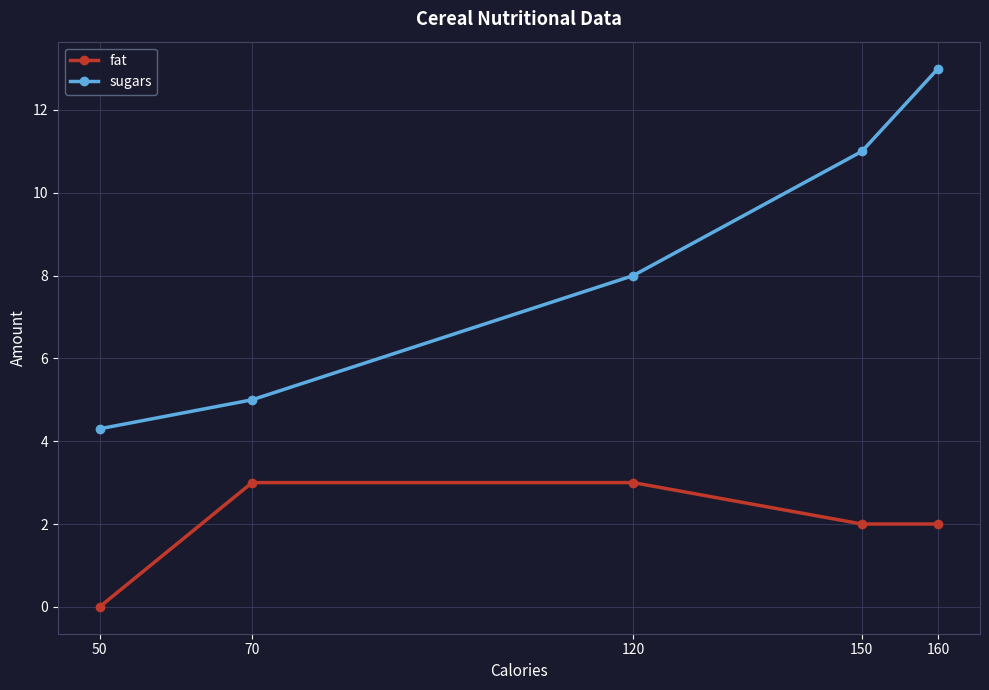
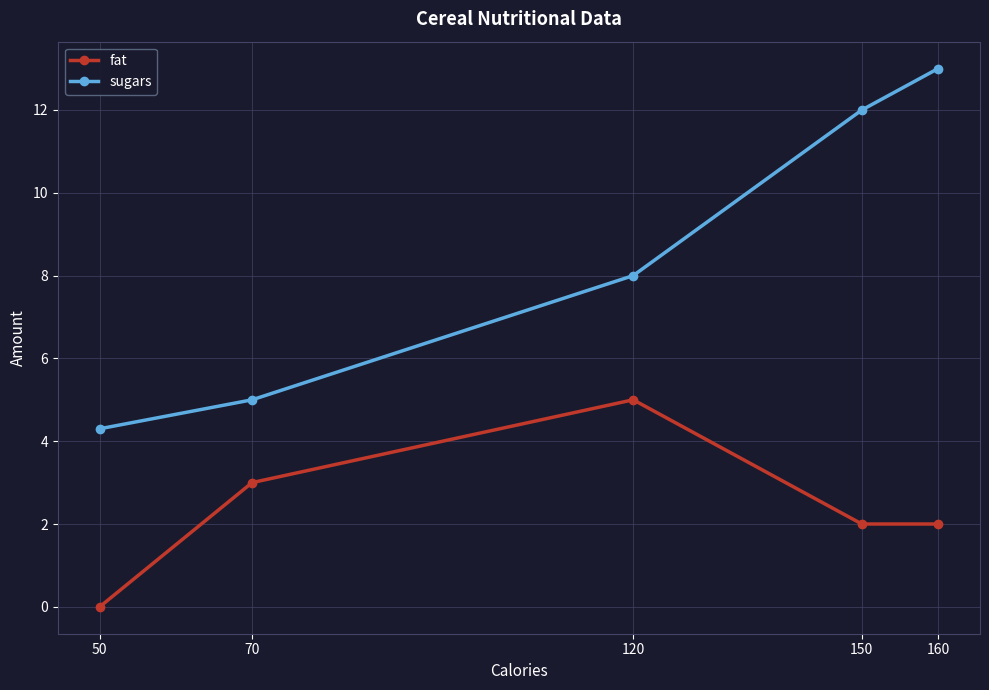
  {
    "fat": {
      "50": 0,
      "70": 3,
-     "120": 3,
+     "120": 5,
      "150": 2,
      "160": 2
    },
    "sugars": {
      "50": 4.3,
      "70": 5,
      "120": 8,
-     "150": 11,
+     "150": 12,
      "160": 13
    }
  }
